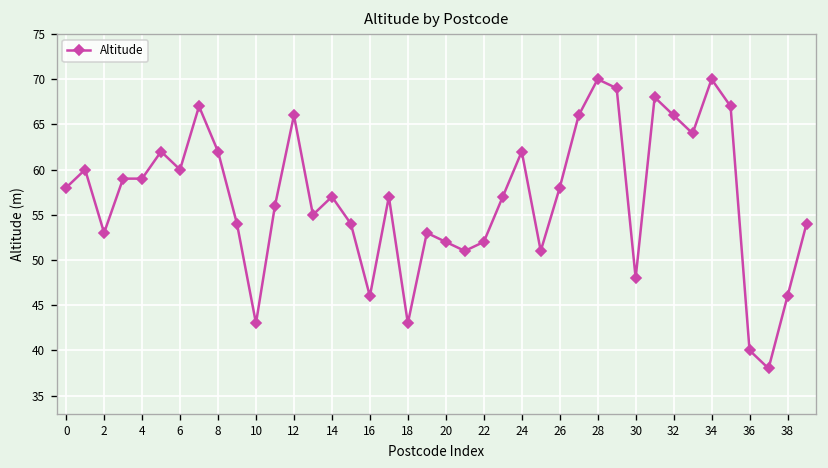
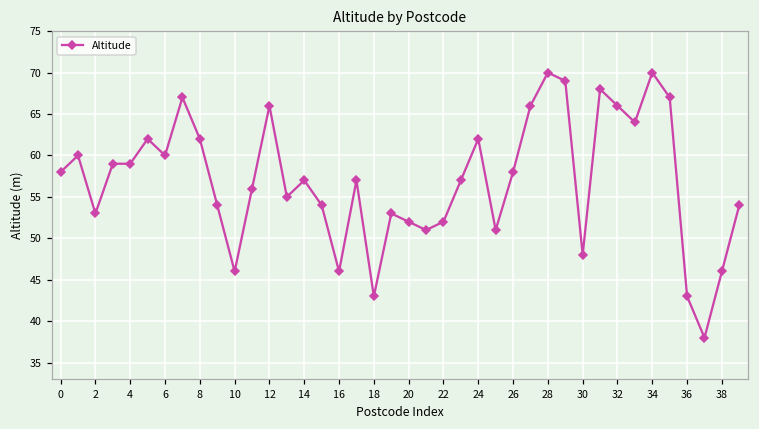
  {
    "0": 58,
    "2": 53,
    "4": 59,
    "6": 60,
    "8": 62,
-   "10": 43,
+   "10": 46,
    "12": 66,
    "14": 57,
    "16": 46,
    "18": 43,
    "20": 52,
    "22": 52,
    "24": 62,
    "26": 58,
    "28": 70,
    "30": 48,
    "32": 66,
    "34": 70,
-   "36": 40,
+   "36": 43,
    "38": 46
  }
